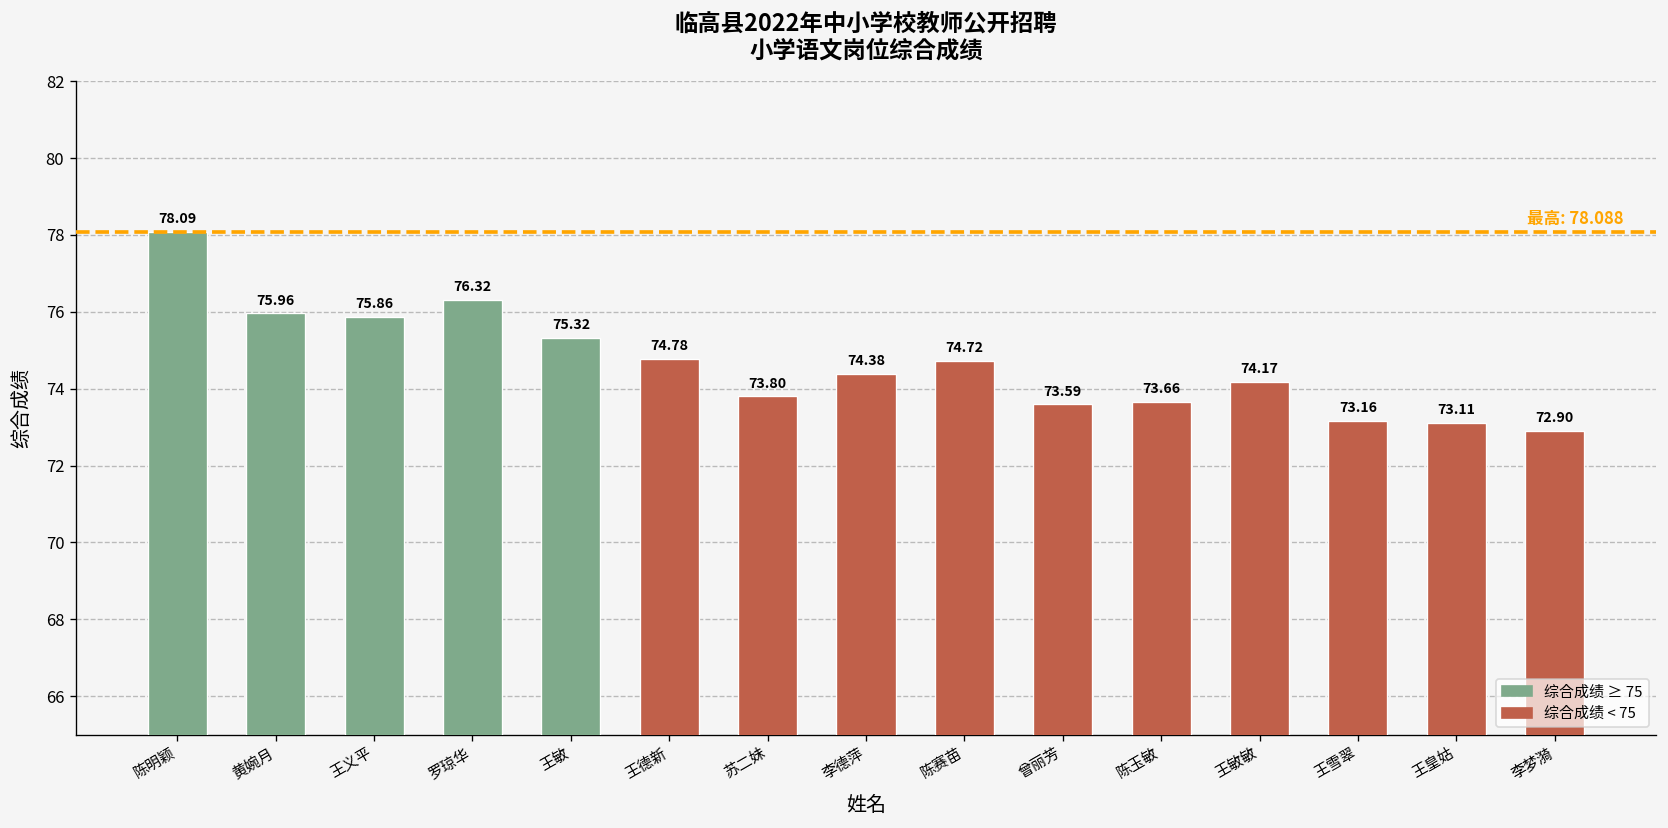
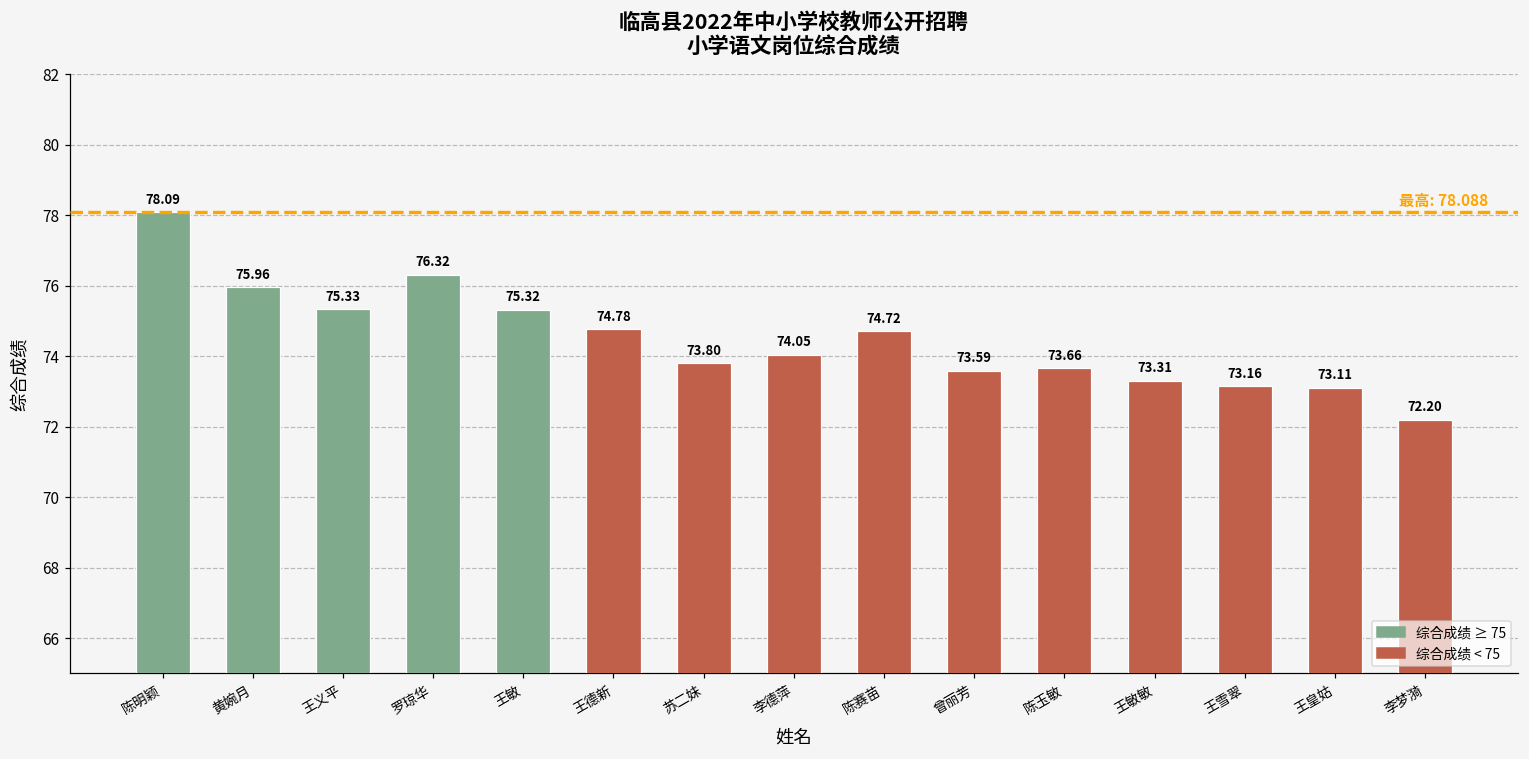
  {
    "陈明颖": 78.09,
    "黄婉月": 75.96,
-   "王义平": 75.86,
+   "王义平": 75.33,
    "罗琼华": 76.32,
    "王敏": 75.32,
    "王德新": 74.78,
    "苏二妹": 73.80,
-   "李德萍": 74.38,
+   "李德萍": 74.05,
    "陈赛苗": 74.72,
    "曾丽芳": 73.59,
    "陈玉敏": 73.66,
-   "王敏敏": 74.17,
+   "王敏敏": 73.31,
    "王雪翠": 73.16,
    "王皇姑": 73.11,
-   "李梦漪": 72.90
+   "李梦漪": 72.20
  }
